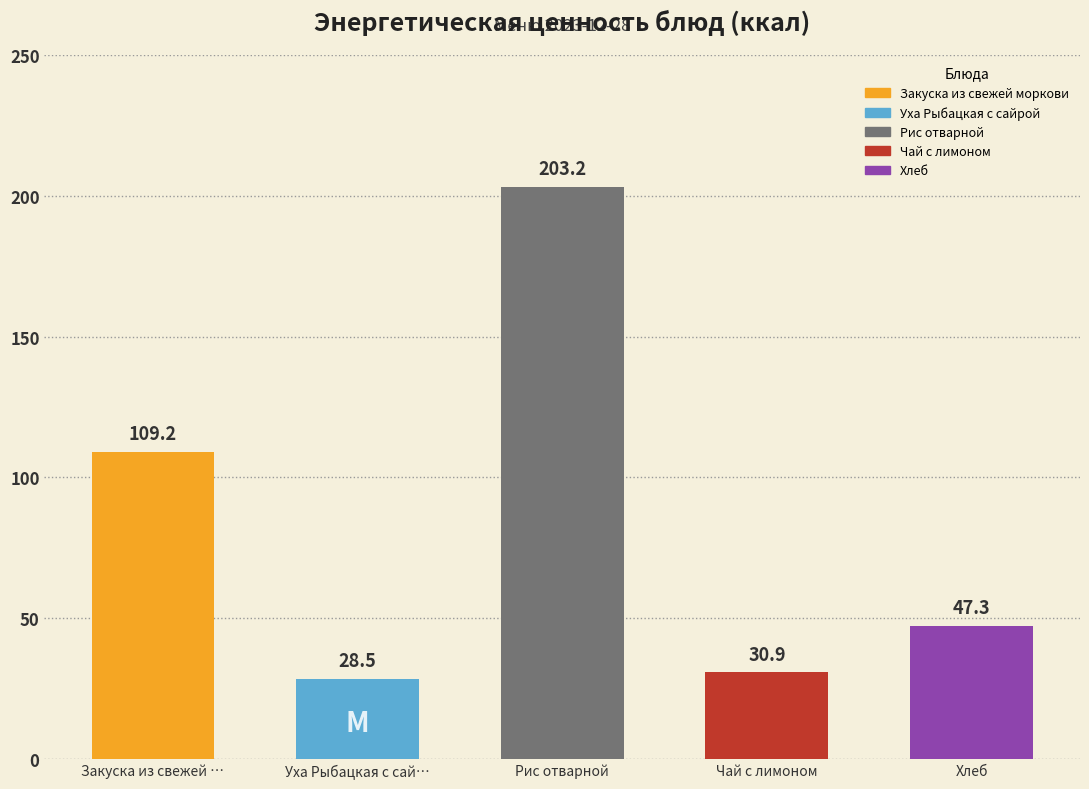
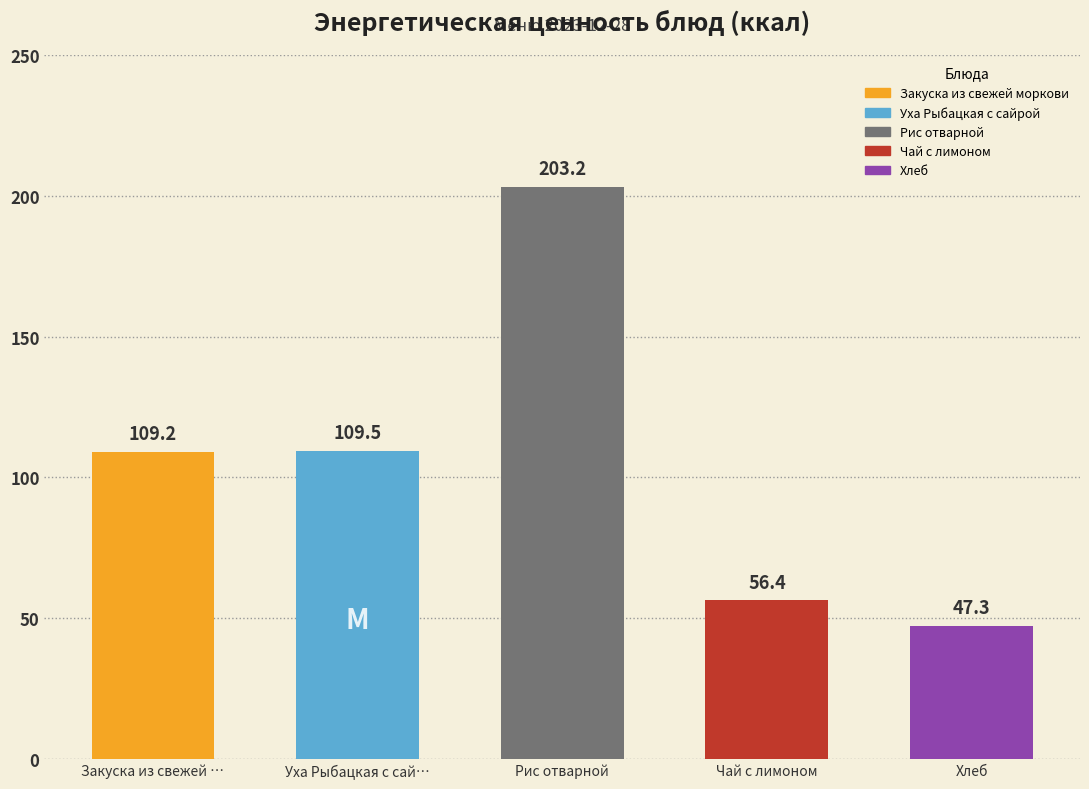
  {
    "Закуска из свежей …": 109.2,
-   "Уха Рыбацкая с сай…": 28.5,
+   "Уха Рыбацкая с сай…": 109.5,
    "Рис отварной": 203.2,
-   "Чай с лимоном": 30.9,
+   "Чай с лимоном": 56.4,
    "Хлеб": 47.3
  }
